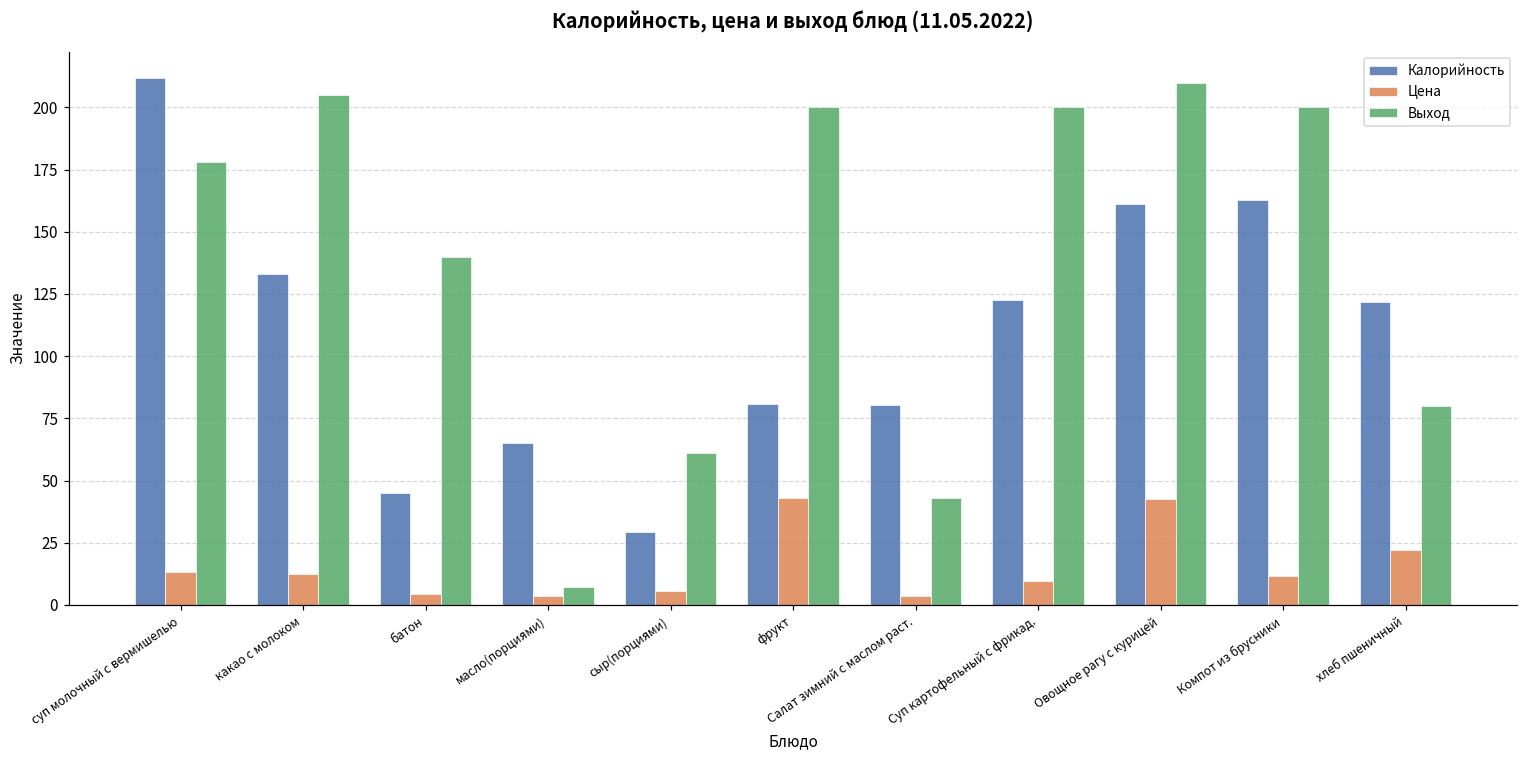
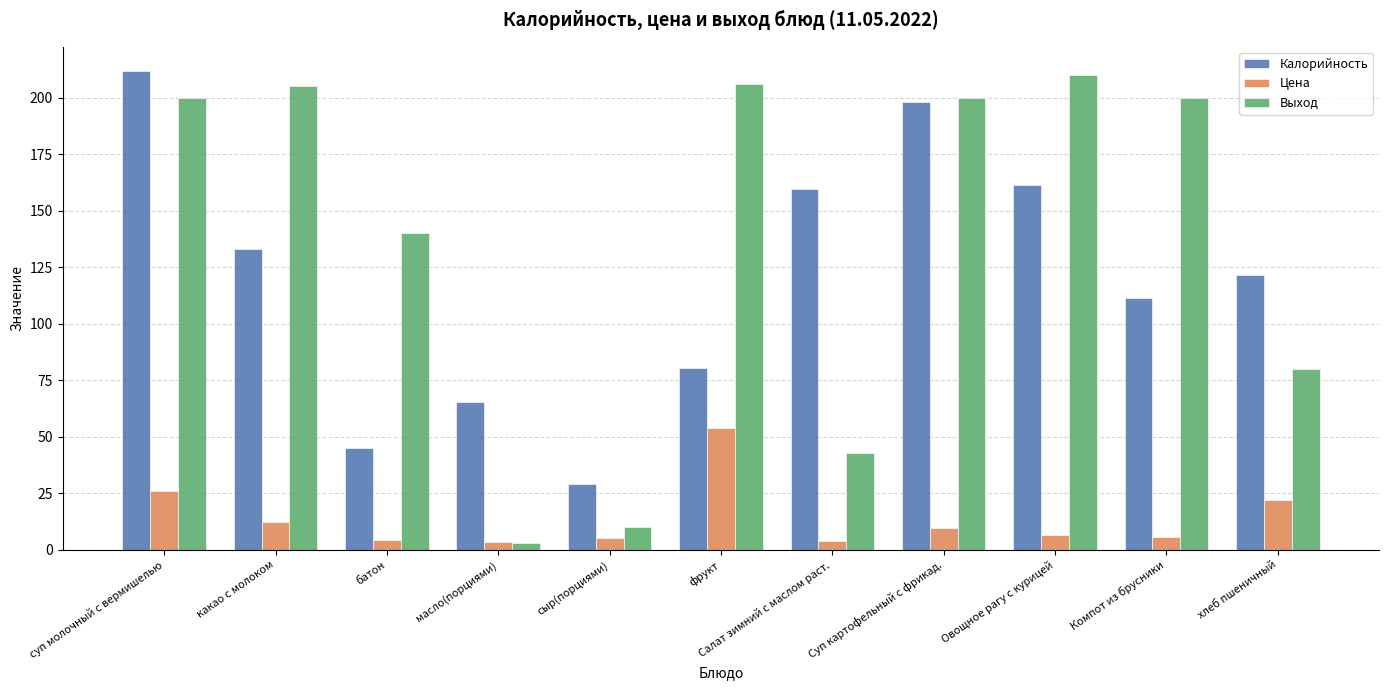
  {
    "Калорийность": {
      "суп молочный с вермишелью": 212,
      "какао с молоком": 133,
      "батон": 45,
      "масло(порциями)": 65,
      "сыр(порциями)": 29,
      "фрукт": 81,
-     "Салат зимний с маслом раст.": 80,
-     "Суп картофельный с фрикад.": 122,
+     "Салат зимний с маслом раст.": 160,
+     "Суп картофельный с фрикад.": 198,
      "Овощное рагу с курицей": 161,
-     "Компот из брусники": 163,
+     "Компот из брусники": 111,
      "хлеб пшеничный": 122
    },
    "Цена": {
-     "суп молочный с вермишелью": 13,
+     "суп молочный с вермишелью": 26,
      "какао с молоком": 12,
      "батон": 5,
      "масло(порциями)": 4,
      "сыр(порциями)": 5,
-     "фрукт": 43,
+     "фрукт": 54,
      "Салат зимний с маслом раст.": 4,
      "Суп картофельный с фрикад.": 10,
-     "Овощное рагу с курицей": 43,
-     "Компот из брусники": 11,
+     "Овощное рагу с курицей": 7,
+     "Компот из брусники": 6,
      "хлеб пшеничный": 22
    },
    "Выход": {
-     "суп молочный с вермишелью": 178,
+     "суп молочный с вермишелью": 200,
      "какао с молоком": 205,
      "батон": 140,
-     "масло(порциями)": 7,
-     "сыр(порциями)": 61,
-     "фрукт": 200,
+     "масло(порциями)": 3,
+     "сыр(порциями)": 10,
+     "фрукт": 206,
      "Салат зимний с маслом раст.": 43,
      "Суп картофельный с фрикад.": 200,
      "Овощное рагу с курицей": 210,
      "Компот из брусники": 200,
      "хлеб пшеничный": 80
    }
  }
